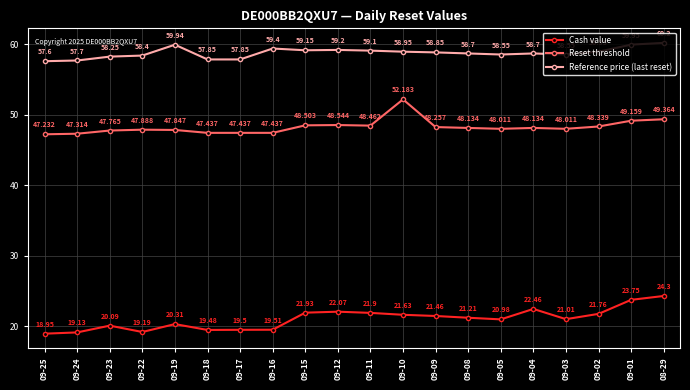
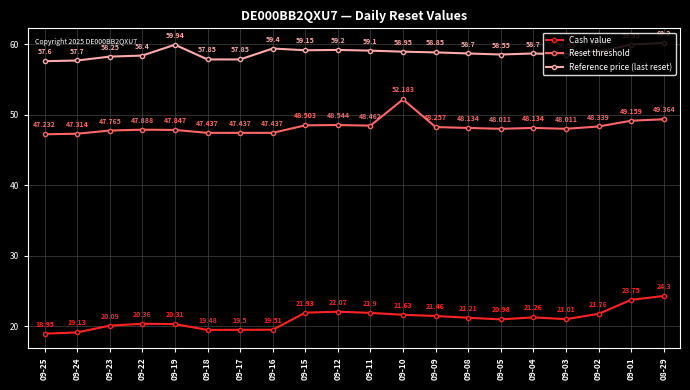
  {
    "Cash value": {
      "09-25": 18.95,
      "09-24": 19.13,
      "09-23": 20.09,
-     "09-22": 19.19,
+     "09-22": 20.36,
      "09-19": 20.31,
      "09-18": 19.48,
      "09-17": 19.5,
      "09-16": 19.51,
      "09-15": 21.93,
      "09-12": 22.07,
      "09-11": 21.9,
      "09-10": 21.63,
      "09-09": 21.46,
      "09-08": 21.21,
      "09-05": 20.98,
-     "09-04": 22.46,
+     "09-04": 21.26,
      "09-03": 21.01,
      "09-02": 21.76,
      "09-01": 23.75,
      "08-29": 24.3
    },
    "Reset threshold": {
      "09-25": 47.232,
      "09-24": 47.314,
      "09-23": 47.765,
      "09-22": 47.888,
      "09-19": 47.847,
      "09-18": 47.437,
      "09-17": 47.437,
      "09-16": 47.437,
      "09-15": 48.503,
      "09-12": 48.544,
      "09-11": 48.462,
      "09-10": 52.183,
      "09-09": 48.257,
      "09-08": 48.134,
      "09-05": 48.011,
      "09-04": 48.134,
      "09-03": 48.011,
      "09-02": 48.339,
      "09-01": 49.159,
      "08-29": 49.364
    },
    "Reference price (last reset)": {
      "09-25": 57.6,
      "09-24": 57.7,
      "09-22": 58.4,
      "09-19": 59.94,
      "09-18": 57.85,
      "09-17": 57.85,
      "09-16": 59.4,
      "09-15": 59.15,
      "09-12": 59.2,
      "09-11": 59.1,
      "09-10": 58.95,
      "09-09": 58.85,
      "09-08": 58.7,
      "09-05": 58.55,
      "09-04": 58.7
    }
  }
